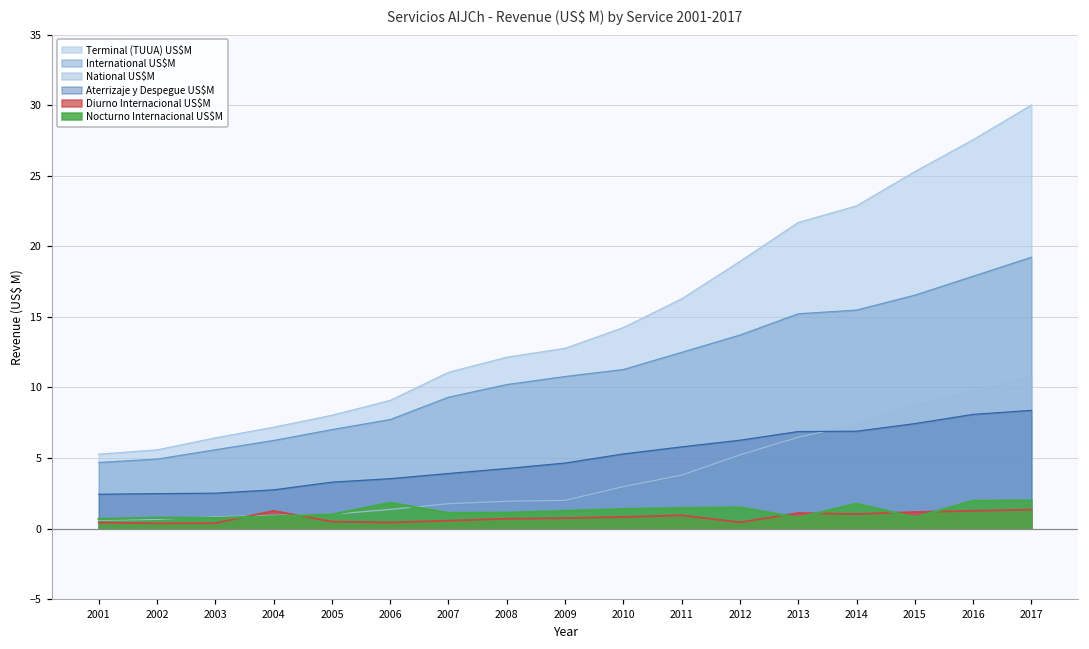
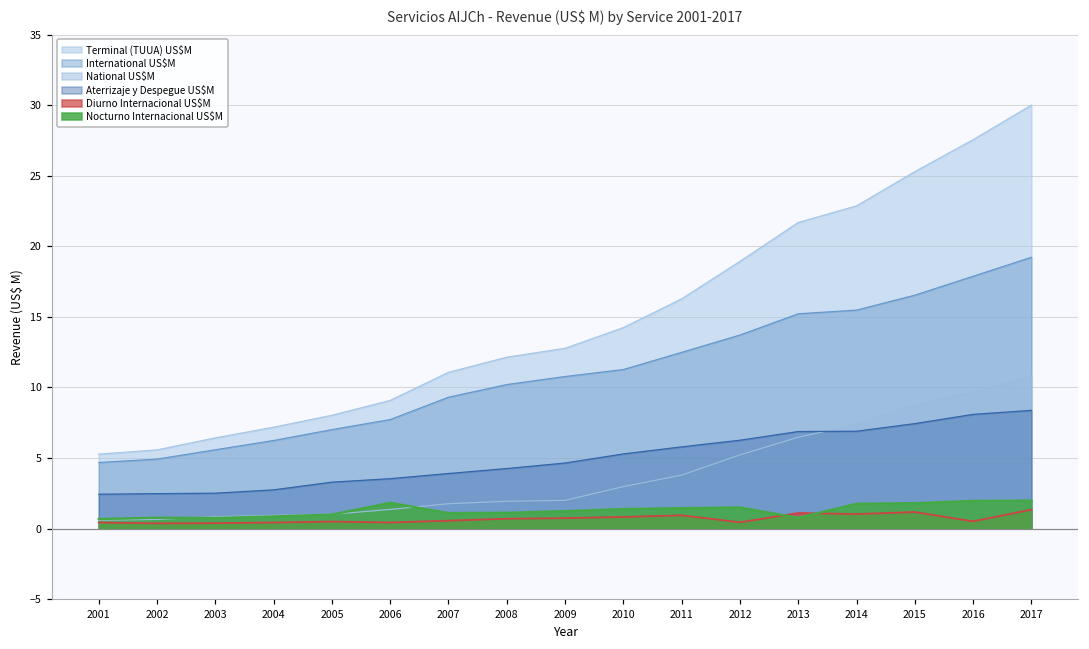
  {
    "Diurno Internacional US$M": {
      "2002": 0.4,
      "2003": 0.4,
-     "2004": 1.3,
+     "2004": 0.4,
      "2005": 0.5,
      "2006": 0.4,
      "2007": 0.6,
      "2008": 0.7,
      "2009": 0.7,
      "2010": 0.8,
      "2011": 0.9,
      "2012": 0.4,
      "2013": 1.1,
      "2014": 1.0,
      "2015": 1.2,
-     "2016": 1.3,
+     "2016": 0.5,
      "2017": 1.3
    },
    "Nocturno Internacional US$M": {
      "2006": 1.8,
      "2007": 1.1,
      "2008": 1.1,
      "2009": 1.2,
      "2010": 1.4,
      "2011": 1.4,
      "2012": 1.5,
      "2013": 0.8,
      "2014": 1.8,
-     "2015": 0.8,
+     "2015": 1.8,
      "2016": 2.0,
      "2017": 2.0
    }
  }
